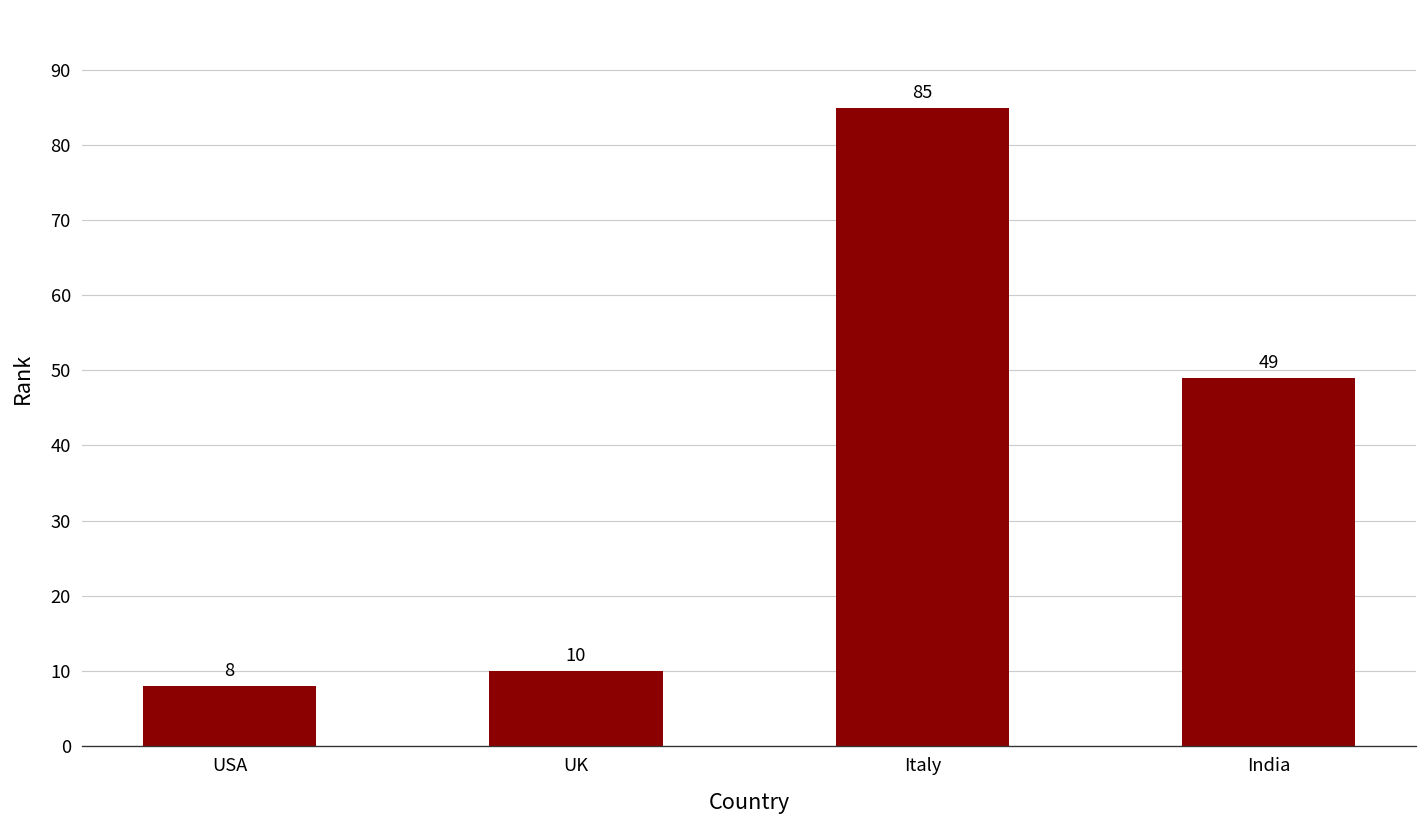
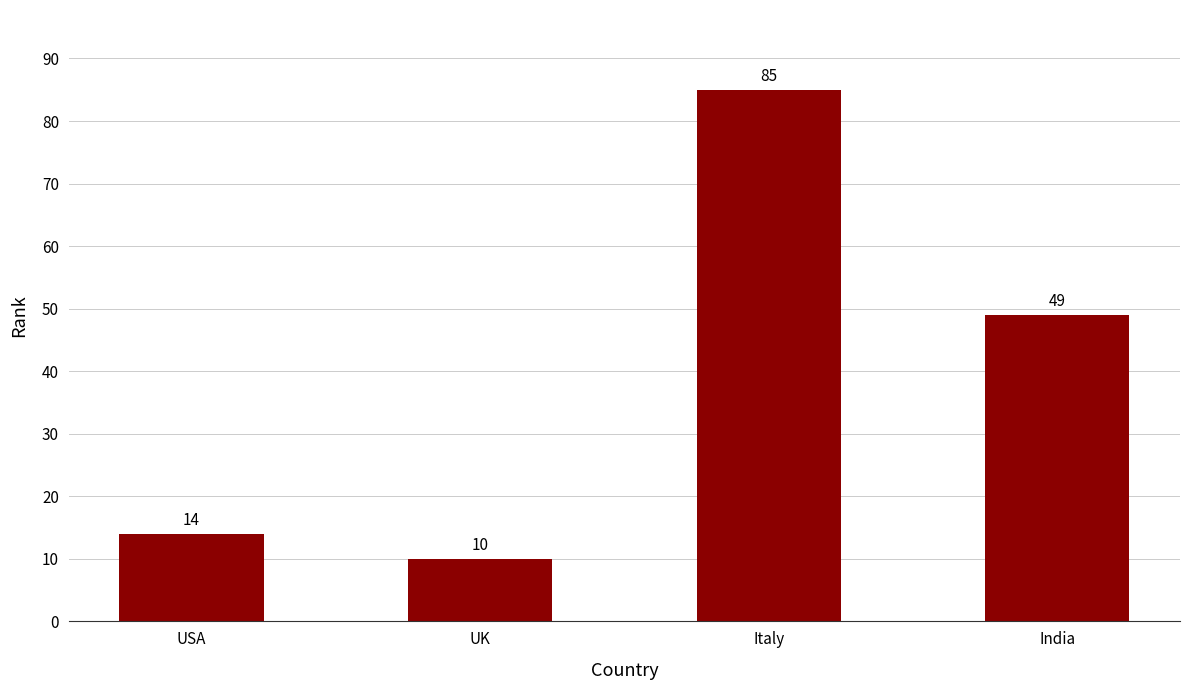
  {
-   "USA": 8,
+   "USA": 14,
    "UK": 10,
    "Italy": 85,
    "India": 49
  }
